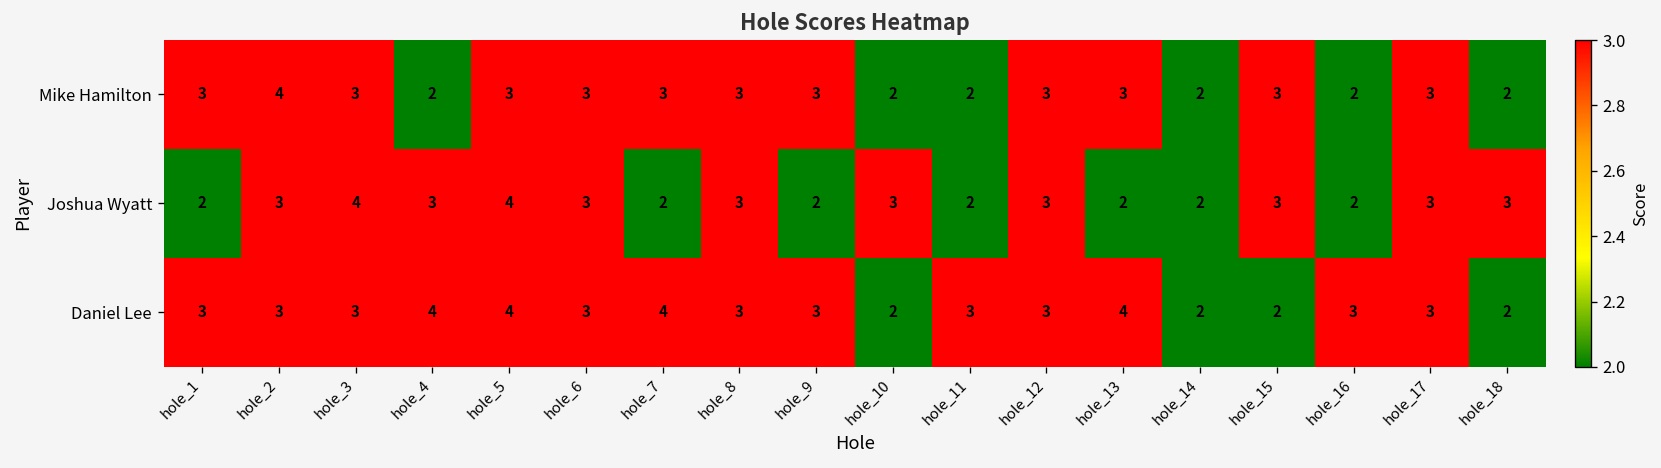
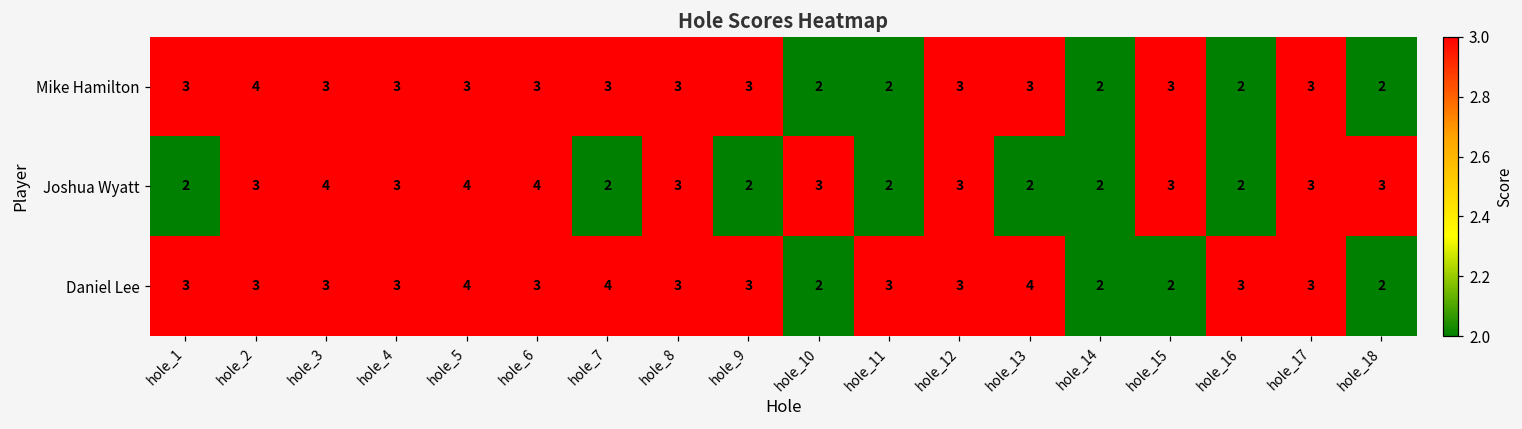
  {
    "Mike Hamilton": {
      "hole_1": 3,
      "hole_2": 4,
      "hole_3": 3,
-     "hole_4": 2,
+     "hole_4": 3,
      "hole_5": 3,
      "hole_6": 3,
      "hole_7": 3,
      "hole_8": 3,
      "hole_9": 3,
      "hole_10": 2,
      "hole_11": 2,
      "hole_12": 3,
      "hole_13": 3,
      "hole_14": 2,
      "hole_15": 3,
      "hole_16": 2,
      "hole_17": 3,
      "hole_18": 2
    },
    "Joshua Wyatt": {
      "hole_1": 2,
      "hole_2": 3,
      "hole_3": 4,
      "hole_4": 3,
      "hole_5": 4,
-     "hole_6": 3,
+     "hole_6": 4,
      "hole_7": 2,
      "hole_8": 3,
      "hole_9": 2,
      "hole_10": 3,
      "hole_11": 2,
      "hole_12": 3,
      "hole_13": 2,
      "hole_14": 2,
      "hole_15": 3,
      "hole_16": 2,
      "hole_17": 3,
      "hole_18": 3
    },
    "Daniel Lee": {
      "hole_1": 3,
      "hole_2": 3,
      "hole_3": 3,
-     "hole_4": 4,
+     "hole_4": 3,
      "hole_5": 4,
      "hole_6": 3,
      "hole_7": 4,
      "hole_8": 3,
      "hole_9": 3,
      "hole_10": 2,
      "hole_11": 3,
      "hole_12": 3,
      "hole_13": 4,
      "hole_14": 2,
      "hole_15": 2,
      "hole_16": 3,
      "hole_17": 3,
      "hole_18": 2
    }
  }
